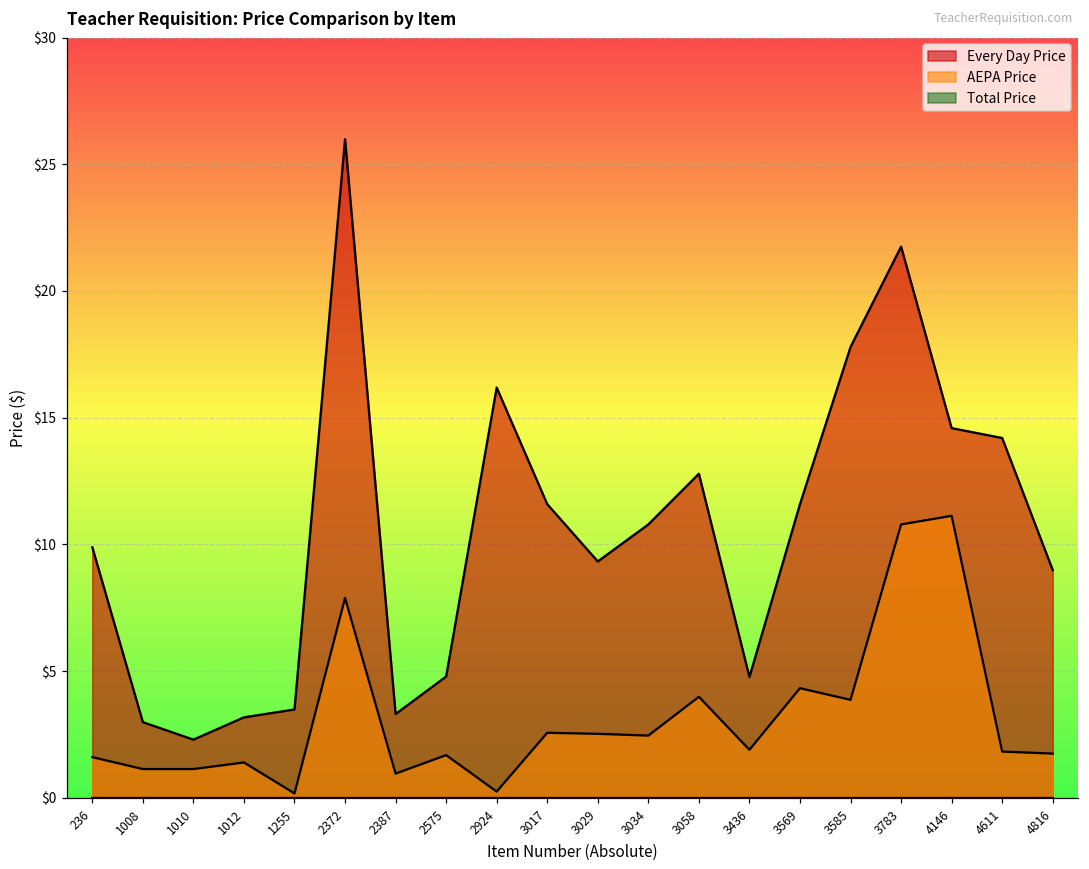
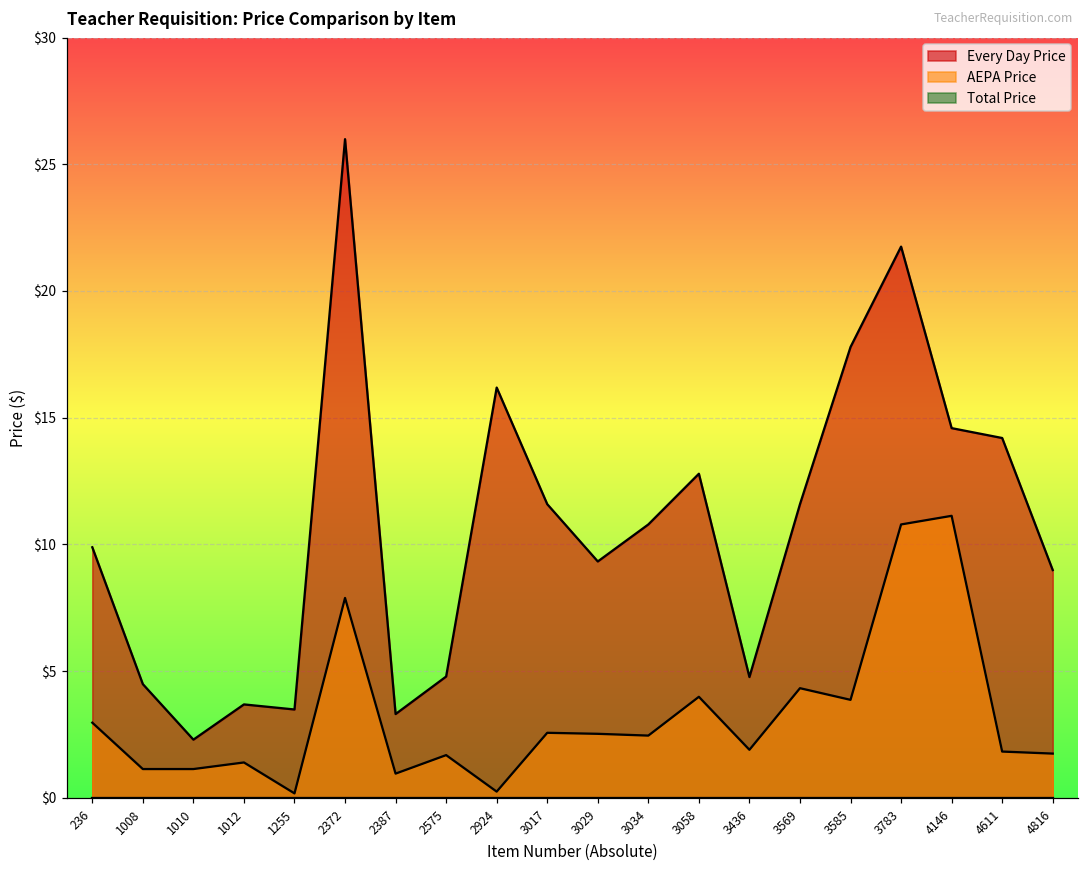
  {
    "Every Day Price": {
      "236": "$9.9",
-     "1008": "$3.0",
+     "1008": "$4.5",
      "1010": "$2.3",
-     "1012": "$3.2",
+     "1012": "$3.7",
      "1255": "$3.5",
      "2372": "$26.0",
      "2387": "$3.3",
      "2575": "$4.8",
      "2924": "$16.2",
      "3017": "$11.6",
      "3029": "$9.3",
      "3034": "$10.8",
      "3058": "$12.8",
      "3436": "$4.8",
      "3569": "$11.6",
      "3585": "$17.8",
      "3783": "$21.8",
      "4146": "$14.6",
      "4611": "$14.2",
      "4816": "$9.0"
    },
    "AEPA Price": {
-     "236": "$1.6",
+     "236": "$3.0",
      "1008": "$1.1",
      "1010": "$1.1",
      "1012": "$1.4",
      "1255": "$0.2",
      "2372": "$7.9",
      "2387": "$1.0",
      "2575": "$1.7",
      "2924": "$0.3",
      "3017": "$2.6",
      "3029": "$2.5",
      "3034": "$2.5",
      "3058": "$4.0",
      "3436": "$1.9",
      "3569": "$4.3",
      "3585": "$3.9",
      "3783": "$10.8",
      "4146": "$11.1",
      "4611": "$1.8",
      "4816": "$1.8"
    },
    "Total Price": {
      "236": "$0.0",
      "1008": "$0.0",
      "1010": "$0.0",
      "1012": "$0.0",
      "1255": "$0.0",
      "2372": "$0.0",
      "2387": "$0.0",
      "2575": "$0.0",
      "2924": "$0.0",
      "3017": "$0.0",
      "3029": "$0.0",
      "3034": "$0.0",
      "3058": "$0.0",
      "3436": "$0.0",
      "3569": "$0.0",
      "3585": "$0.0",
      "3783": "$0.0",
      "4146": "$0.0",
      "4611": "$0.0",
      "4816": "$0.0"
    }
  }
